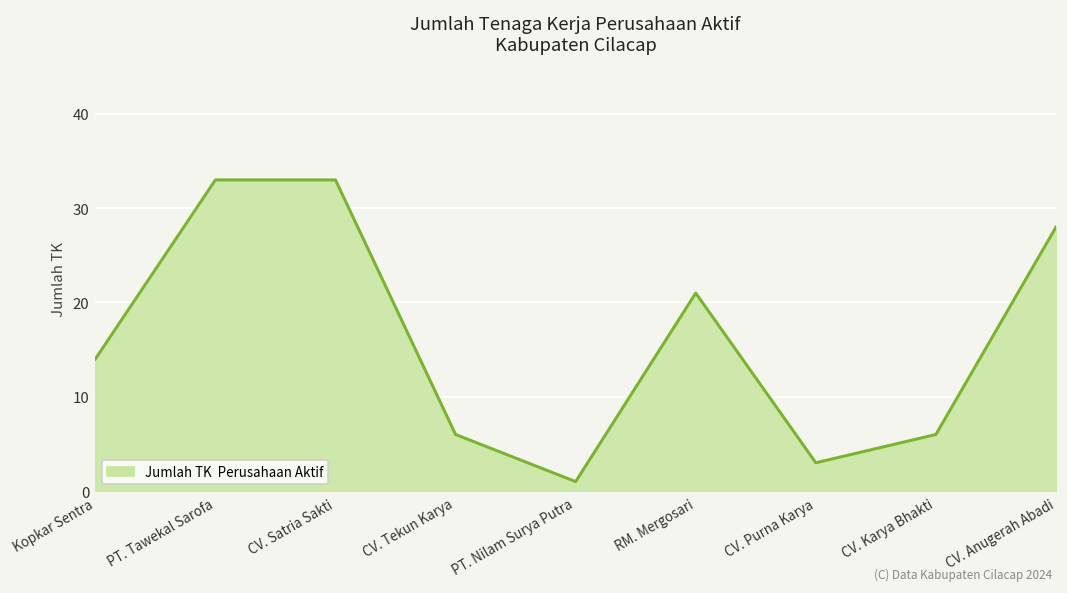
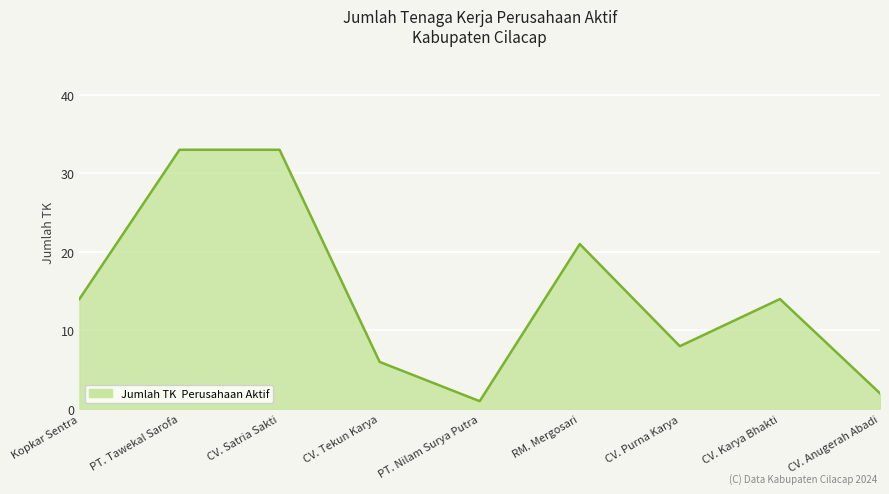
  {
    "Kopkar Sentra": 14,
    "PT. Tawekal Sarofa": 33,
    "CV. Satria Sakti": 33,
    "CV. Tekun Karya": 6,
    "PT. Nilam Surya Putra": 1,
    "RM. Mergosari": 21,
-   "CV. Purna Karya": 3,
-   "CV. Karya Bhakti": 6,
-   "CV. Anugerah Abadi": 28
+   "CV. Purna Karya": 8,
+   "CV. Karya Bhakti": 14,
+   "CV. Anugerah Abadi": 2
  }
